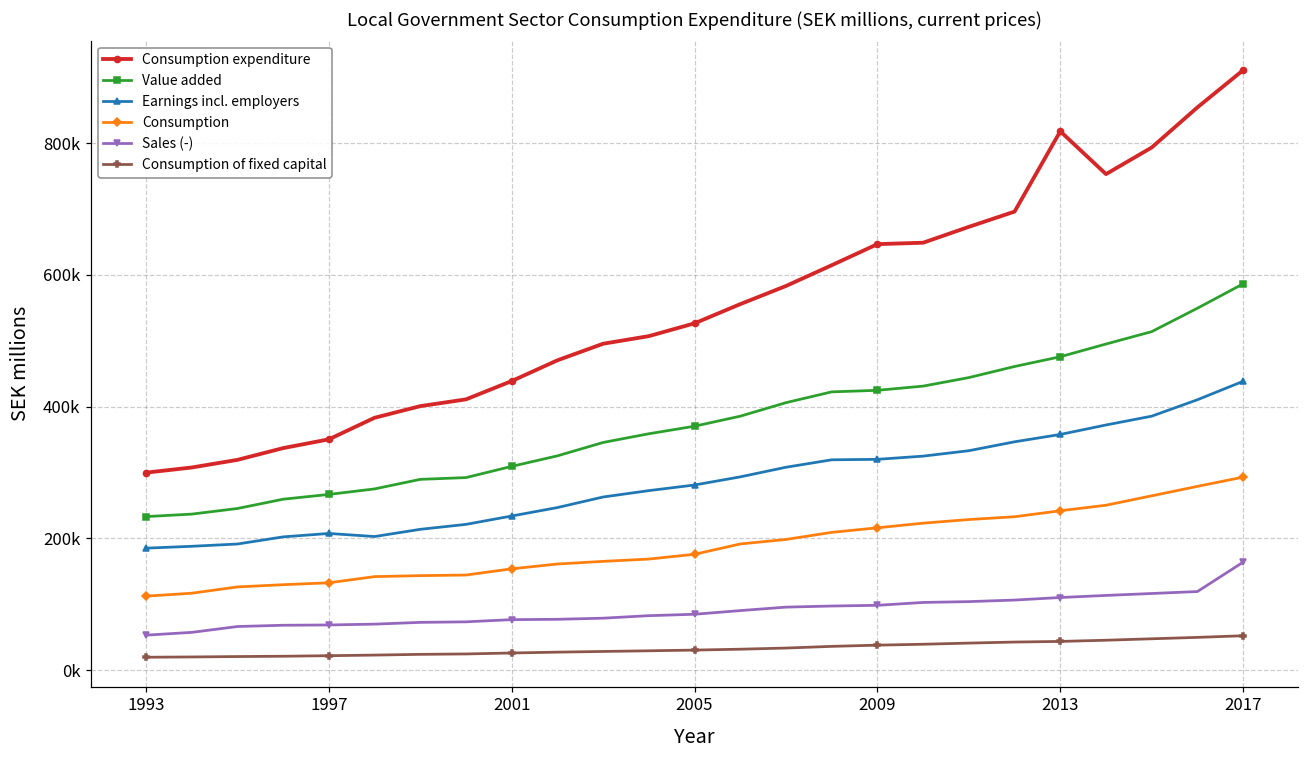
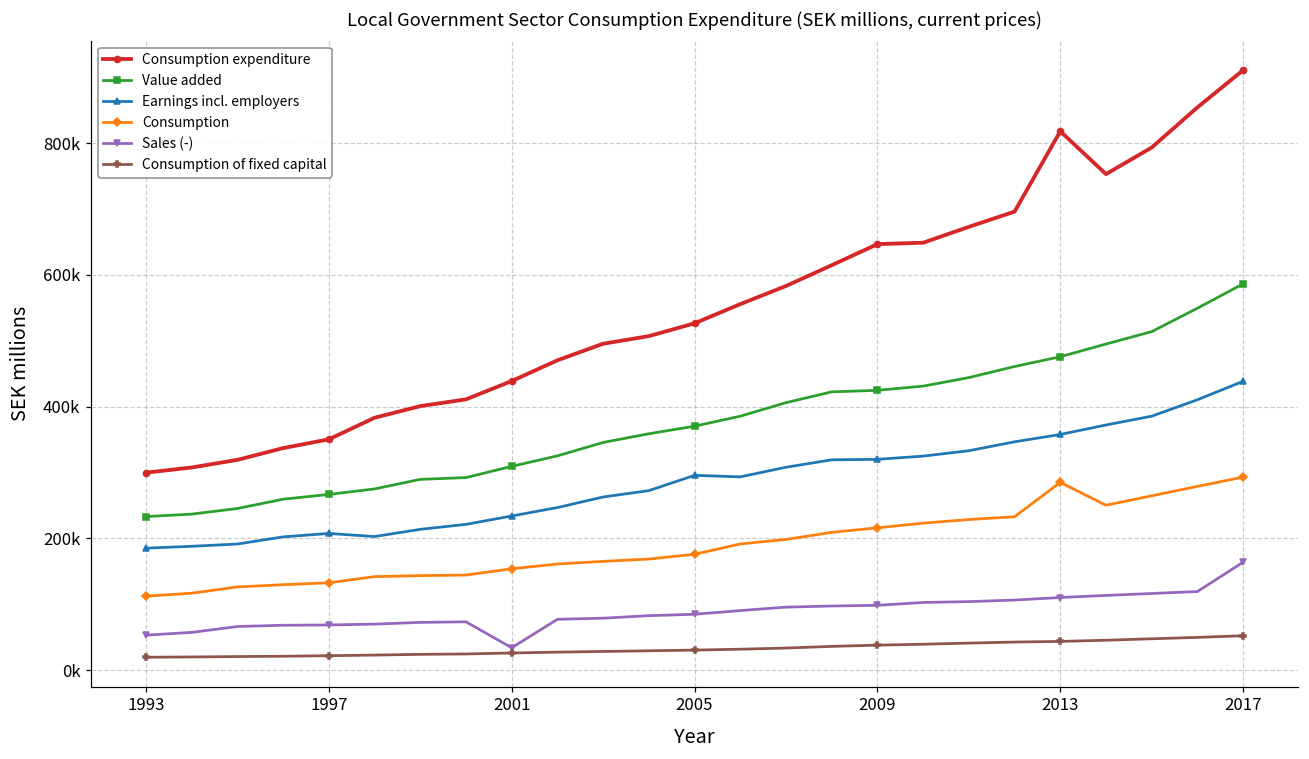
  {
    "Consumption expenditure": {
      "1993": 300000,
      "1997": 350000,
      "2001": 440000,
      "2005": 530000,
      "2009": 650000,
      "2013": 820000,
      "2017": 910000
    },
    "Value added": {
      "1993": 230000,
      "1997": 270000,
      "2001": 310000,
      "2005": 370000,
      "2009": 420000,
      "2013": 480000,
      "2017": 590000
    },
    "Earnings incl. employers": {
      "1993": 190000,
      "1997": 210000,
      "2001": 230000,
-     "2005": 280000,
+     "2005": 300000,
      "2009": 320000,
      "2013": 360000,
      "2017": 440000
    },
    "Consumption": {
      "1993": 110000,
      "1997": 130000,
      "2001": 150000,
      "2005": 180000,
      "2009": 220000,
-     "2013": 240000,
+     "2013": 280000,
      "2017": 290000
    },
    "Sales (-)": {
      "1993": 50000,
      "1997": 70000,
-     "2001": 80000,
+     "2001": 30000,
      "2005": 80000,
      "2009": 100000,
      "2013": 110000,
      "2017": 160000
    },
    "Consumption of fixed capital": {
      "1993": 20000,
      "1997": 20000,
      "2001": 30000,
      "2005": 30000,
      "2009": 40000,
      "2013": 40000,
      "2017": 50000
    }
  }
